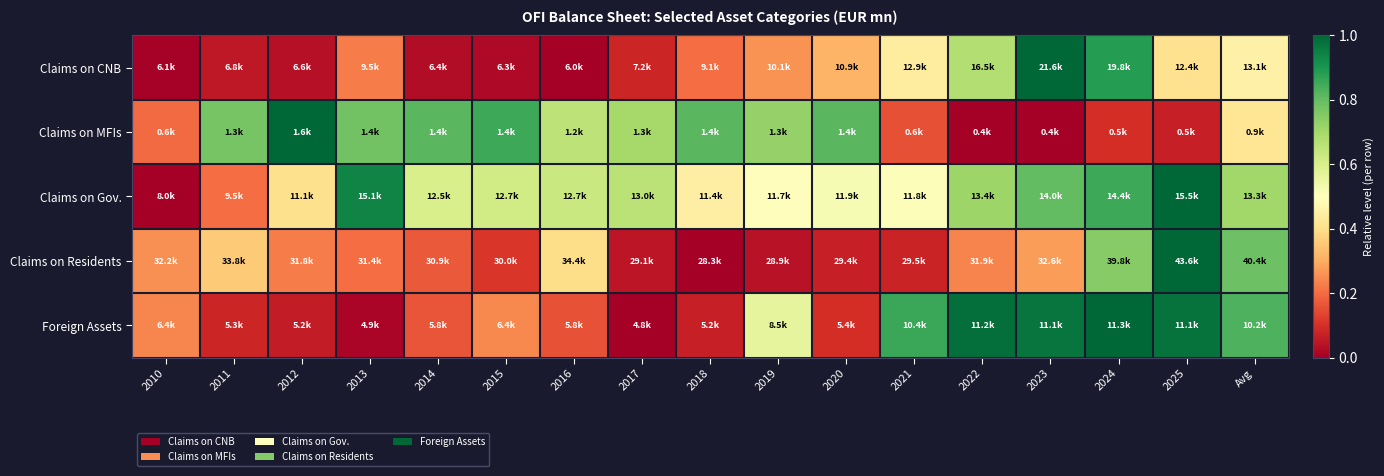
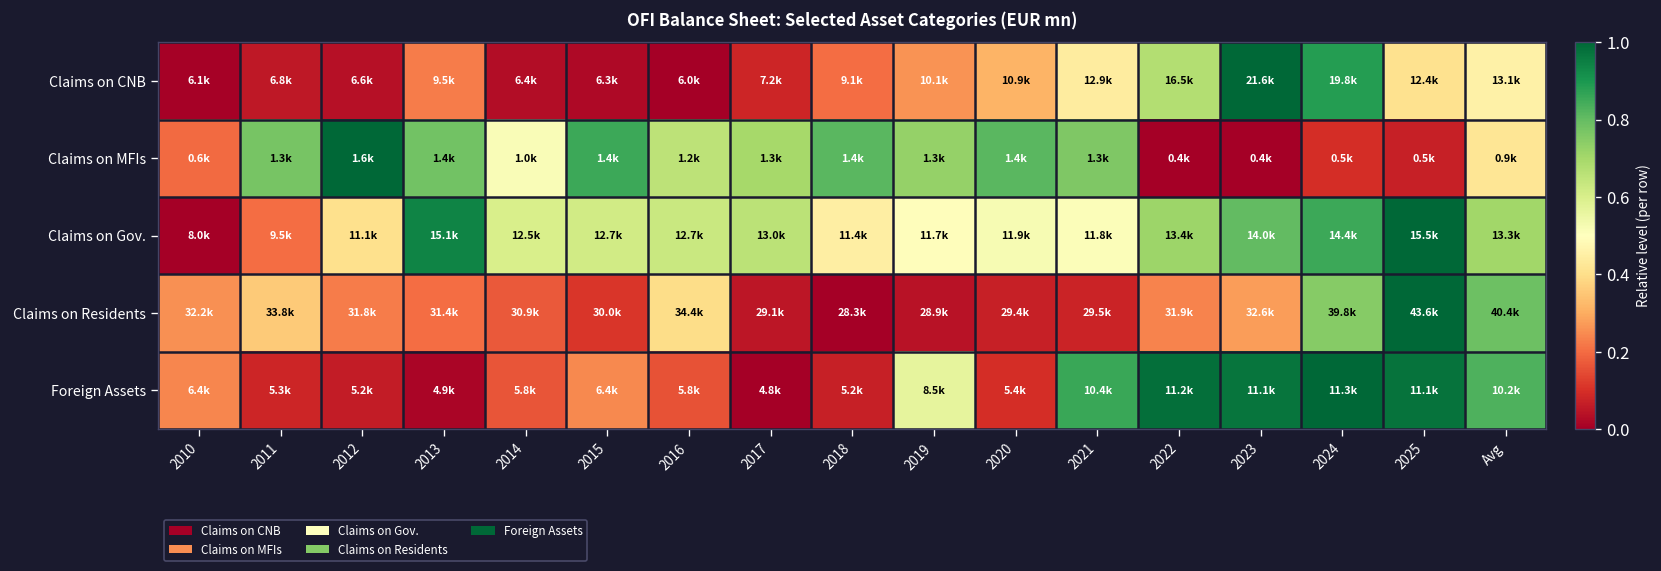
  {
    "Claims on CNB": {
      "2010": "6.1k",
      "2011": "6.8k",
      "2012": "6.6k",
      "2013": "9.5k",
      "2014": "6.4k",
      "2015": "6.3k",
      "2016": "6.0k",
      "2017": "7.2k",
      "2018": "9.1k",
      "2019": "10.1k",
      "2020": "10.9k",
      "2021": "12.9k",
      "2022": "16.5k",
      "2023": "21.6k",
      "2024": "19.8k",
      "2025": "12.4k",
      "Avg": "13.1k"
    },
    "Claims on MFIs": {
      "2010": "0.6k",
      "2011": "1.3k",
      "2012": "1.6k",
      "2013": "1.4k",
-     "2014": "1.4k",
+     "2014": "1.0k",
      "2015": "1.4k",
      "2016": "1.2k",
      "2017": "1.3k",
      "2018": "1.4k",
      "2019": "1.3k",
      "2020": "1.4k",
-     "2021": "0.6k",
+     "2021": "1.3k",
      "2022": "0.4k",
      "2023": "0.4k",
      "2024": "0.5k",
      "2025": "0.5k",
      "Avg": "0.9k"
    },
    "Claims on Gov.": {
      "2010": "8.0k",
      "2011": "9.5k",
      "2012": "11.1k",
      "2013": "15.1k",
      "2014": "12.5k",
      "2015": "12.7k",
      "2016": "12.7k",
      "2017": "13.0k",
      "2018": "11.4k",
      "2019": "11.7k",
      "2020": "11.9k",
      "2021": "11.8k",
      "2022": "13.4k",
      "2023": "14.0k",
      "2024": "14.4k",
      "2025": "15.5k",
      "Avg": "13.3k"
    },
    "Claims on Residents": {
      "2010": "32.2k",
      "2011": "33.8k",
      "2012": "31.8k",
      "2013": "31.4k",
      "2014": "30.9k",
      "2015": "30.0k",
      "2016": "34.4k",
      "2017": "29.1k",
      "2018": "28.3k",
      "2019": "28.9k",
      "2020": "29.4k",
      "2021": "29.5k",
      "2022": "31.9k",
      "2023": "32.6k",
      "2024": "39.8k",
      "2025": "43.6k",
      "Avg": "40.4k"
    },
    "Foreign Assets": {
      "2010": "6.4k",
      "2011": "5.3k",
      "2012": "5.2k",
      "2013": "4.9k",
      "2014": "5.8k",
      "2015": "6.4k",
      "2016": "5.8k",
      "2017": "4.8k",
      "2018": "5.2k",
      "2019": "8.5k",
      "2020": "5.4k",
      "2021": "10.4k",
      "2022": "11.2k",
      "2023": "11.1k",
      "2024": "11.3k",
      "2025": "11.1k",
      "Avg": "10.2k"
    }
  }
